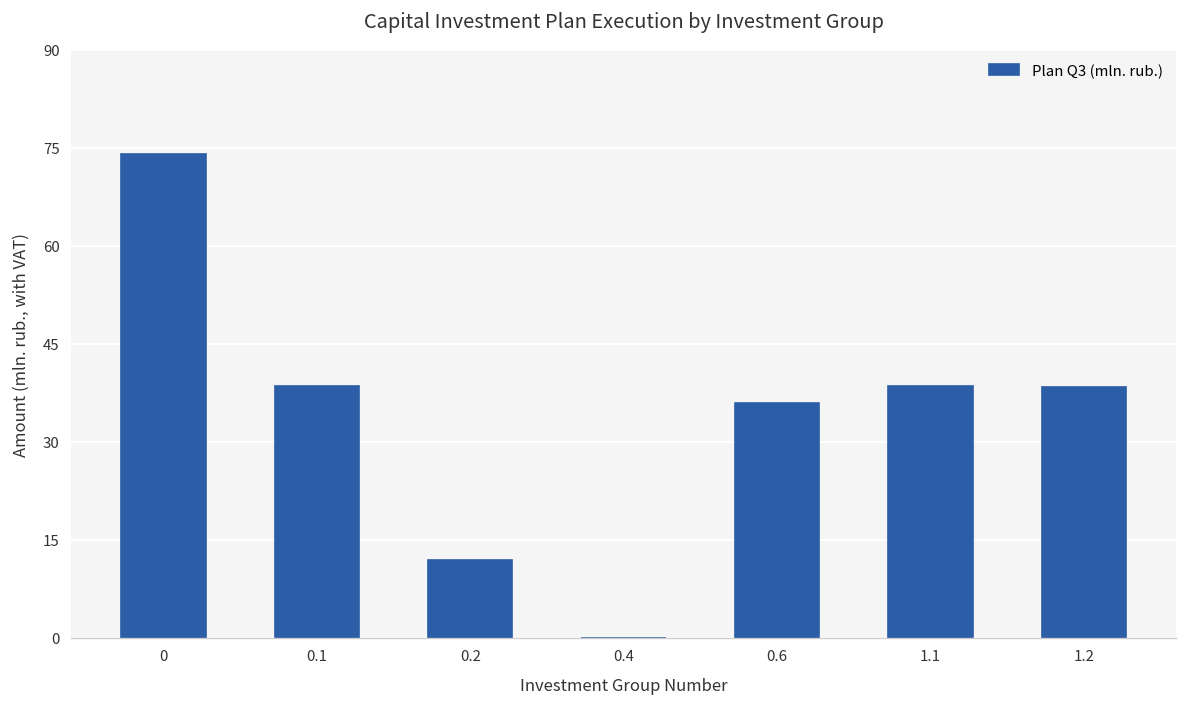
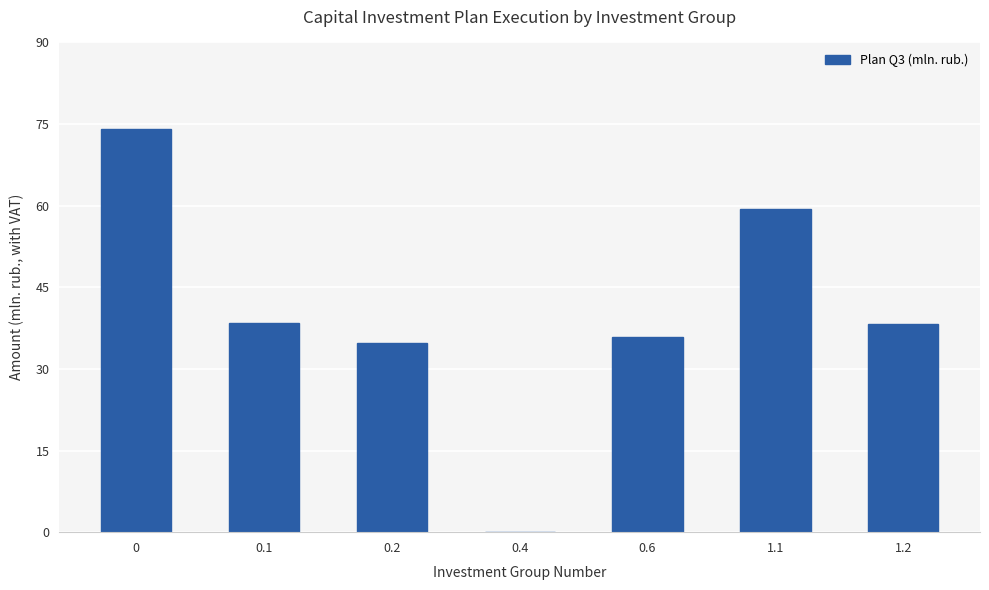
  {
    "0": 74,
    "0.1": 39,
-   "0.2": 12,
+   "0.2": 35,
    "0.4": 0,
    "0.6": 36,
-   "1.1": 39,
+   "1.1": 59,
    "1.2": 38
  }
